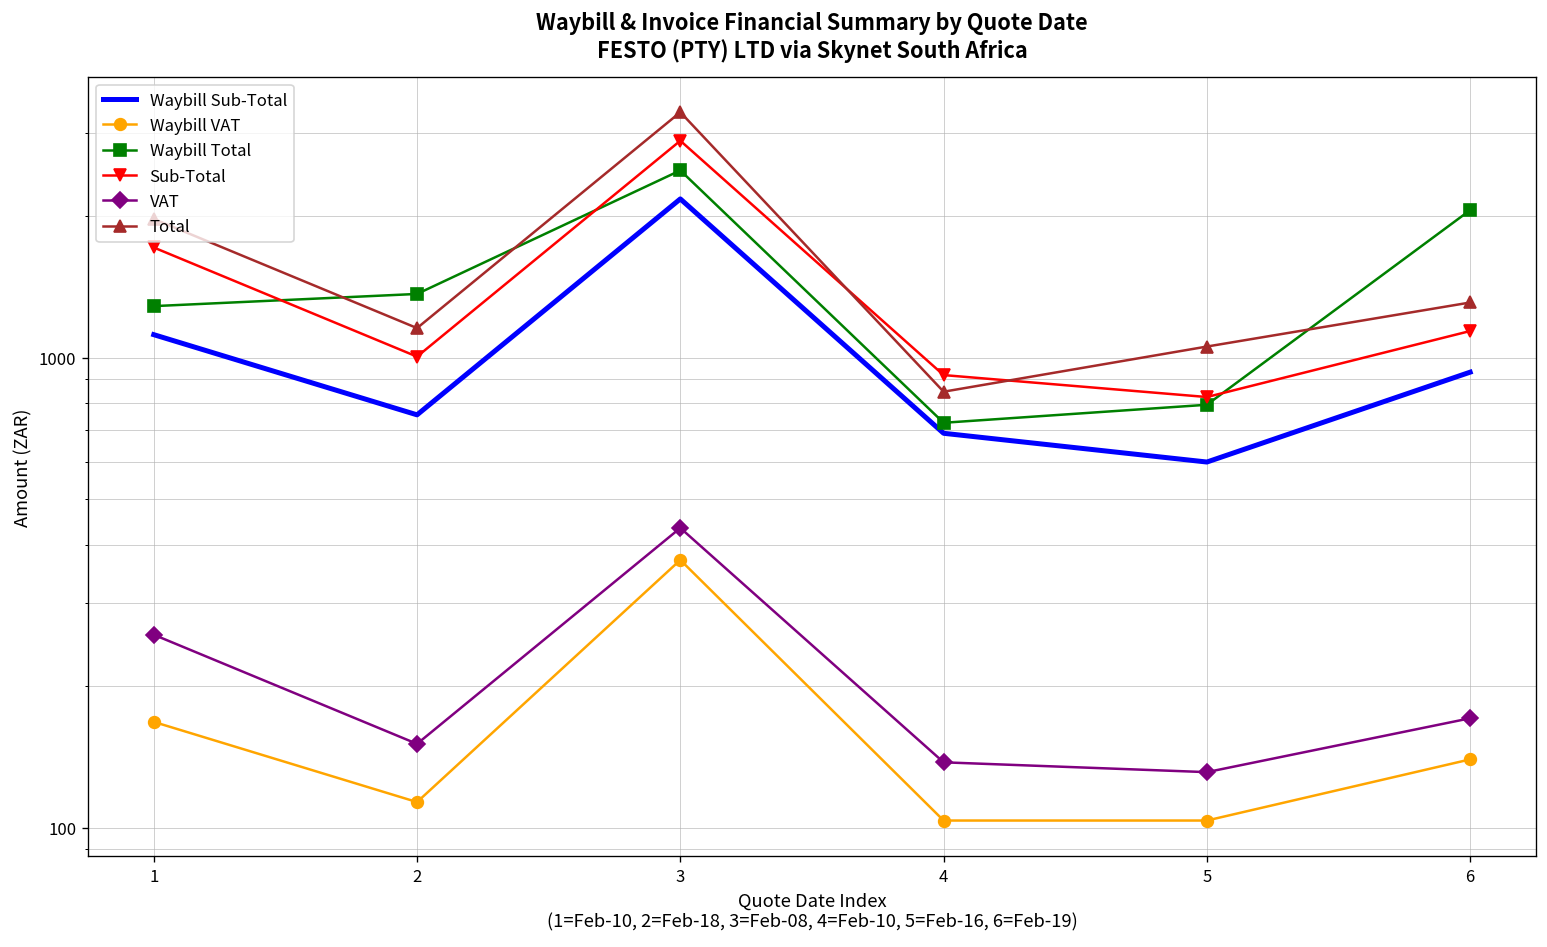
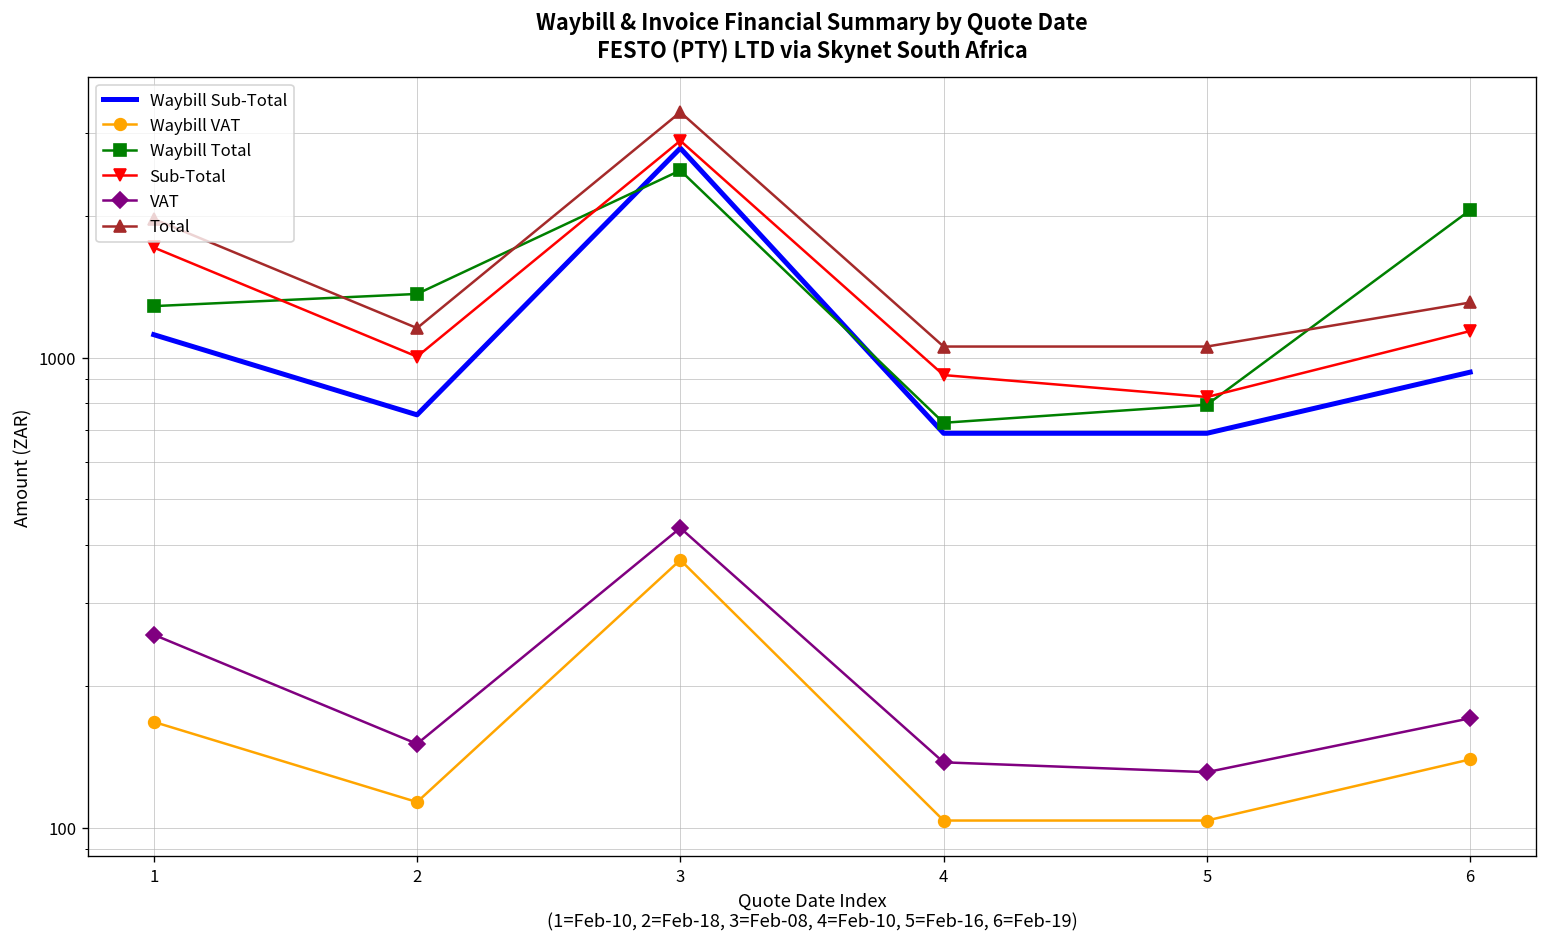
  {
    "Waybill Sub-Total": {
      "1": 1120,
      "2": 760,
-     "3": 2200,
+     "3": 2800,
      "4": 690,
-     "5": 600,
+     "5": 690,
      "6": 930
    },
    "Waybill VAT": {
      "1": 168,
      "2": 113,
      "3": 370,
      "4": 104,
      "5": 104,
      "6": 140
    },
    "Waybill Total": {
      "1": 1290,
      "2": 1370,
      "3": 2500,
      "4": 730,
      "5": 790,
      "6": 2100
    },
    "Sub-Total": {
      "1": 1700,
      "2": 1010,
      "3": 2900,
      "4": 920,
      "5": 820,
      "6": 1140
    },
    "VAT": {
      "1": 260,
      "2": 151,
      "3": 430,
      "4": 138,
      "5": 131,
      "6": 170
    },
    "Total": {
      "2": 1160,
      "3": 3300,
-     "4": 850,
+     "4": 1060,
      "5": 1060,
      "6": 1310
    }
  }
